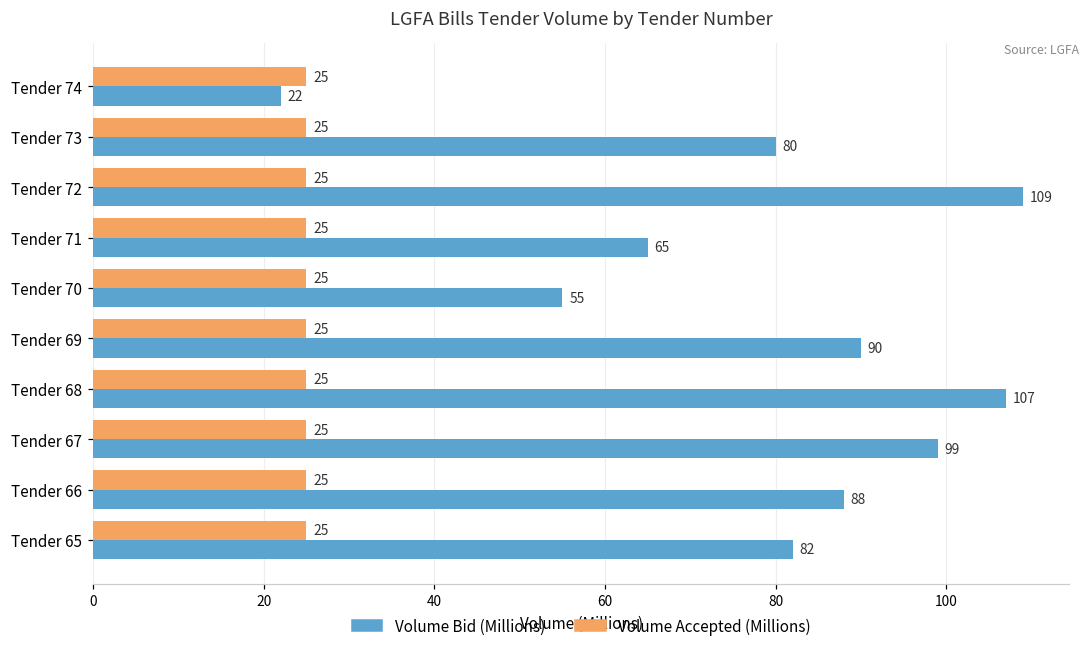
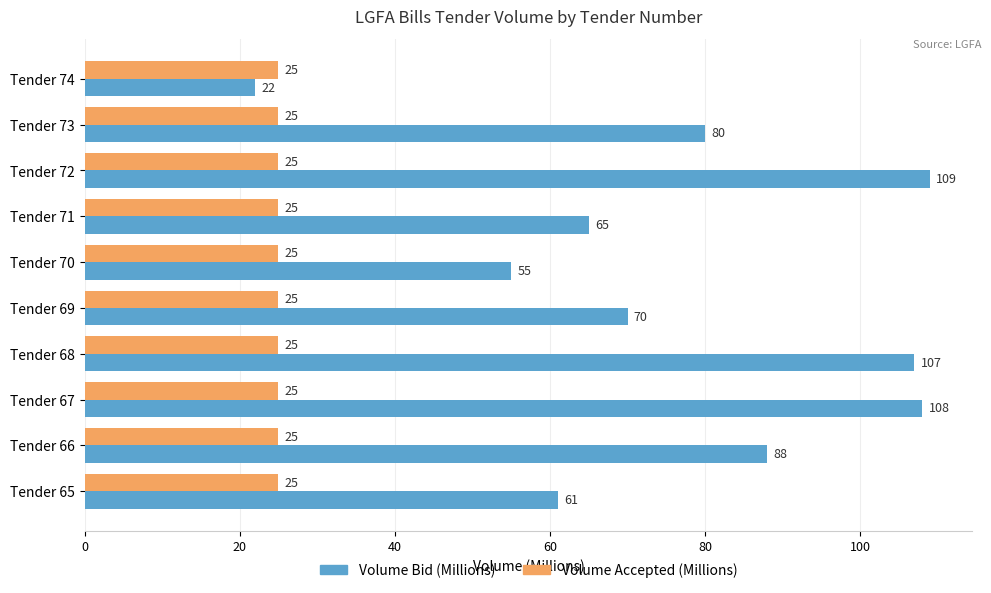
  {
    "Volume Bid (Millions)": {
      "Tender 74": 22,
      "Tender 73": 80,
      "Tender 72": 109,
      "Tender 71": 65,
      "Tender 70": 55,
-     "Tender 69": 90,
+     "Tender 69": 70,
      "Tender 68": 107,
-     "Tender 67": 99,
+     "Tender 67": 108,
      "Tender 66": 88,
-     "Tender 65": 82
+     "Tender 65": 61
    },
    "Volume Accepted (Millions)": {
      "Tender 74": 25,
      "Tender 73": 25,
      "Tender 72": 25,
      "Tender 71": 25,
      "Tender 70": 25,
      "Tender 69": 25,
      "Tender 68": 25,
      "Tender 67": 25,
      "Tender 66": 25,
      "Tender 65": 25
    }
  }
